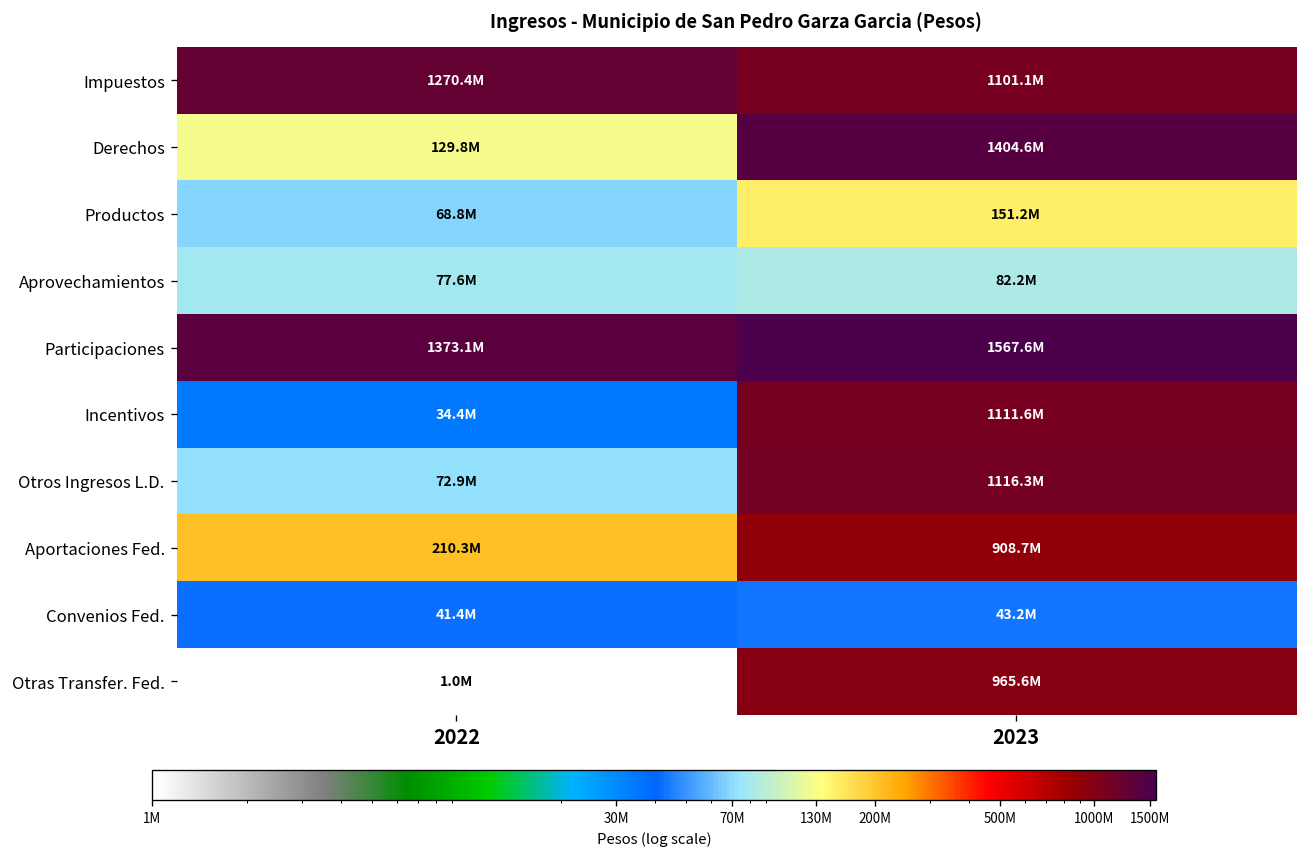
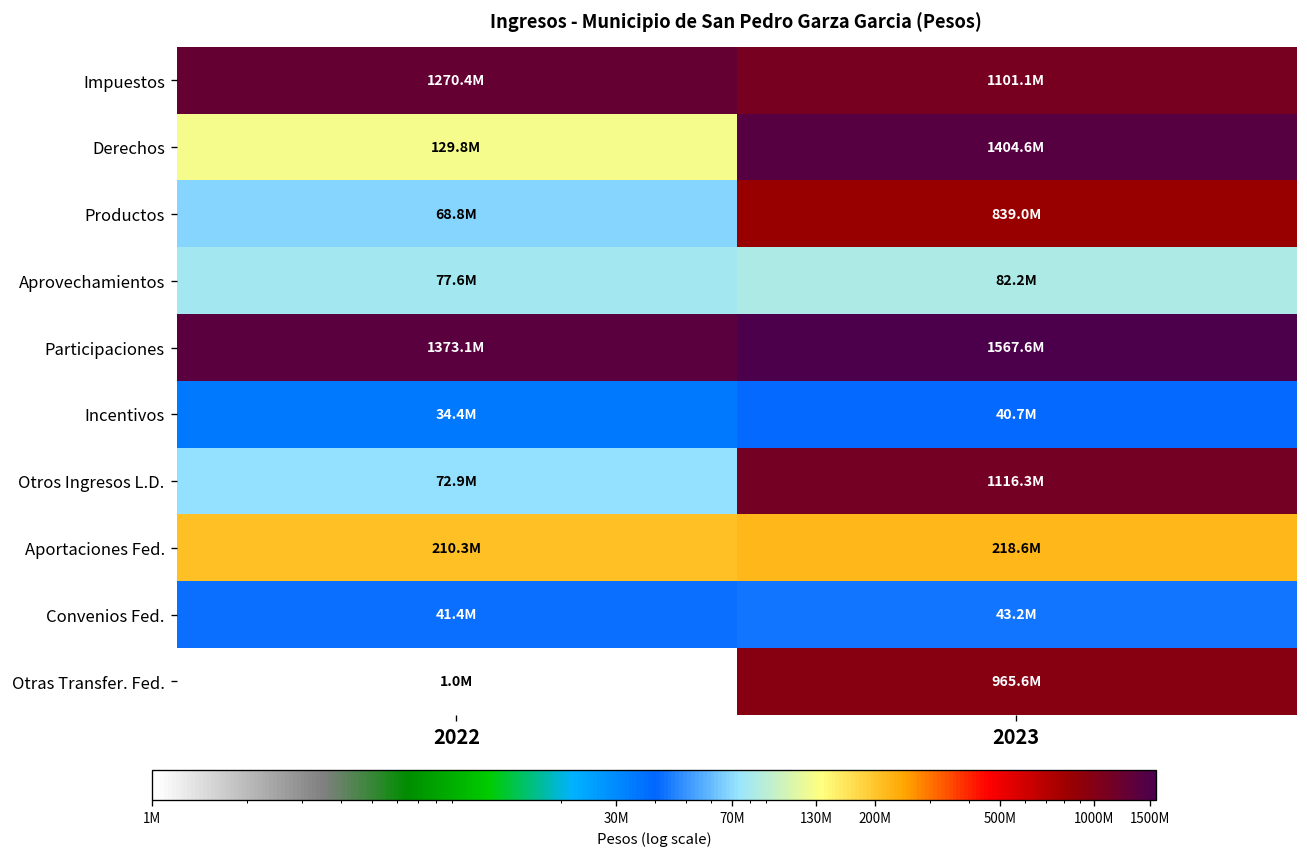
  {
    "Impuestos": {
      "2022": "1270.4M",
      "2023": "1101.1M"
    },
    "Derechos": {
      "2022": "129.8M",
      "2023": "1404.6M"
    },
    "Productos": {
      "2022": "68.8M",
-     "2023": "151.2M"
+     "2023": "839.0M"
    },
    "Aprovechamientos": {
      "2022": "77.6M",
      "2023": "82.2M"
    },
    "Participaciones": {
      "2022": "1373.1M",
      "2023": "1567.6M"
    },
    "Incentivos": {
      "2022": "34.4M",
-     "2023": "1111.6M"
+     "2023": "40.7M"
    },
    "Otros Ingresos L.D.": {
      "2022": "72.9M",
      "2023": "1116.3M"
    },
    "Aportaciones Fed.": {
      "2022": "210.3M",
-     "2023": "908.7M"
+     "2023": "218.6M"
    },
    "Convenios Fed.": {
      "2022": "41.4M",
      "2023": "43.2M"
    },
    "Otras Transfer. Fed.": {
      "2022": "1.0M",
      "2023": "965.6M"
    }
  }
